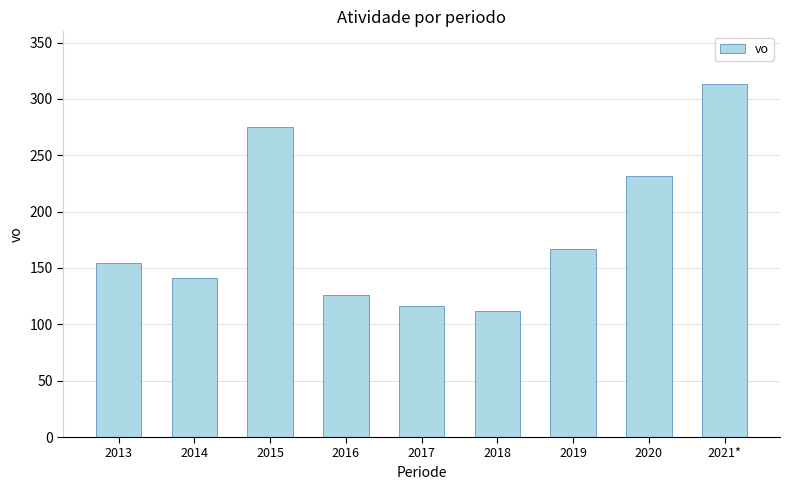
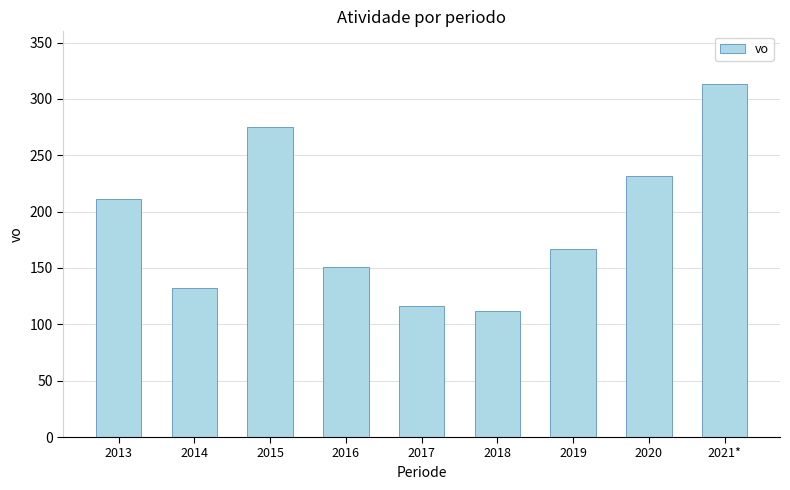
  {
-   "2013": 154,
-   "2014": 141,
+   "2013": 211,
+   "2014": 132,
    "2015": 275,
-   "2016": 126,
+   "2016": 151,
    "2017": 116,
    "2018": 112,
    "2019": 167,
    "2020": 232,
    "2021*": 313
  }
